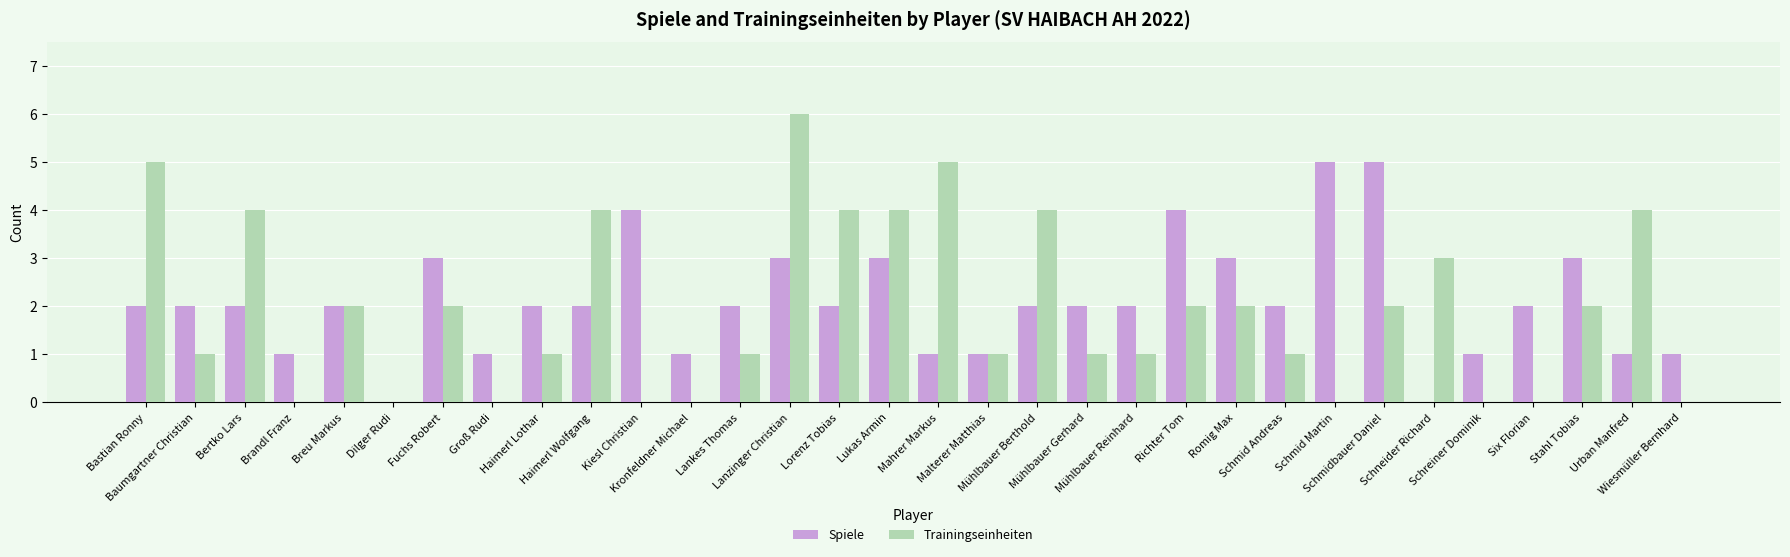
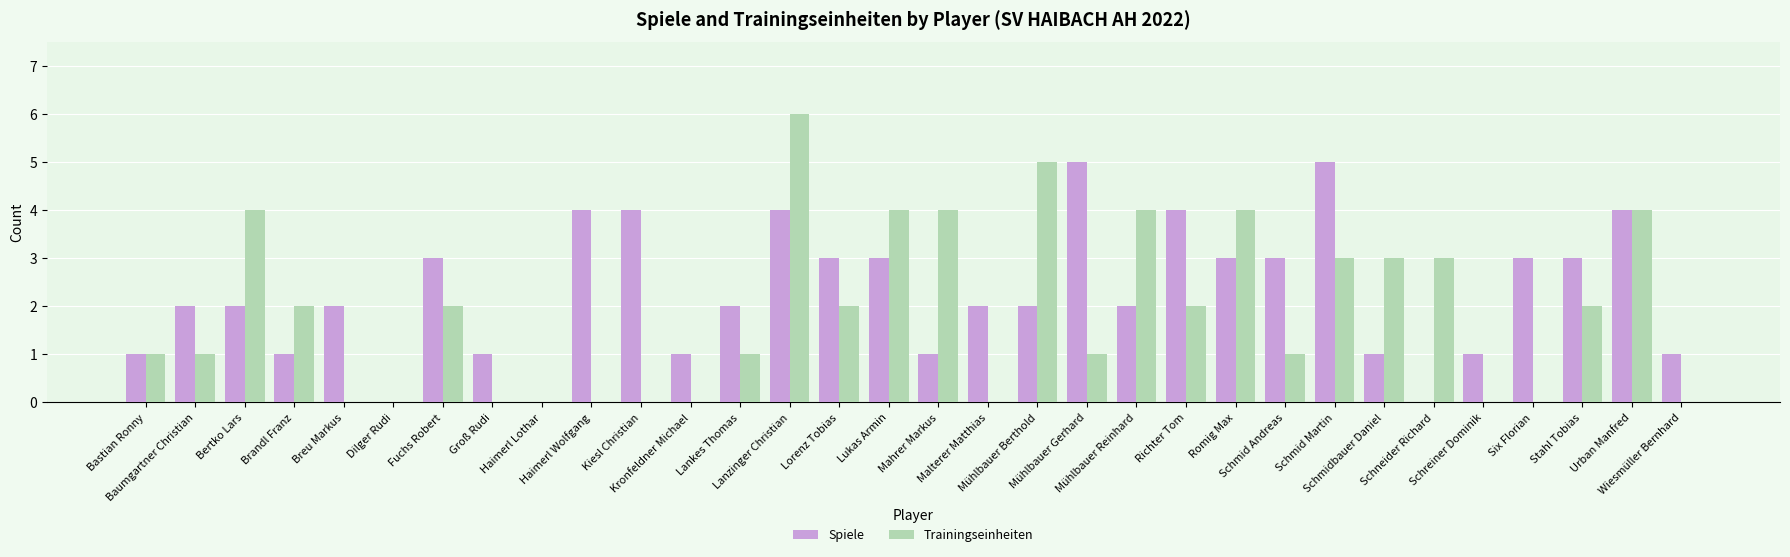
  {
    "Spiele": {
-     "Bastian Ronny": 2,
+     "Bastian Ronny": 1,
      "Baumgartner Christian": 2,
      "Bertko Lars": 2,
      "Brandl Franz": 1,
      "Breu Markus": 2,
      "Dilger Rudi": 0,
      "Fuchs Robert": 3,
      "Groß Rudi": 1,
-     "Haimerl Lothar": 2,
-     "Haimerl Wolfgang": 2,
+     "Haimerl Lothar": 0,
+     "Haimerl Wolfgang": 4,
      "Kiesl Christian": 4,
      "Kronfeldner Michael": 1,
      "Lankes Thomas": 2,
-     "Lanzinger Christian": 3,
-     "Lorenz Tobias": 2,
+     "Lanzinger Christian": 4,
+     "Lorenz Tobias": 3,
      "Lukas Armin": 3,
      "Mahrer Markus": 1,
-     "Malterer Matthias": 1,
+     "Malterer Matthias": 2,
      "Mühlbauer Berthold": 2,
-     "Mühlbauer Gerhard": 2,
+     "Mühlbauer Gerhard": 5,
      "Mühlbauer Reinhard": 2,
      "Richter Tom": 4,
      "Romig Max": 3,
-     "Schmid Andreas": 2,
+     "Schmid Andreas": 3,
      "Schmid Martin": 5,
-     "Schmidbauer Daniel": 5,
+     "Schmidbauer Daniel": 1,
      "Schneider Richard": 0,
      "Schreiner Dominik": 1,
-     "Six Florian": 2,
+     "Six Florian": 3,
      "Stahl Tobias": 3,
-     "Urban Manfred": 1,
+     "Urban Manfred": 4,
      "Wiesmüller Bernhard": 1
    },
    "Trainingseinheiten": {
-     "Bastian Ronny": 5,
+     "Bastian Ronny": 1,
      "Baumgartner Christian": 1,
      "Bertko Lars": 4,
-     "Brandl Franz": 0,
-     "Breu Markus": 2,
+     "Brandl Franz": 2,
+     "Breu Markus": 0,
      "Dilger Rudi": 0,
      "Fuchs Robert": 2,
      "Groß Rudi": 0,
-     "Haimerl Lothar": 1,
-     "Haimerl Wolfgang": 4,
+     "Haimerl Lothar": 0,
+     "Haimerl Wolfgang": 0,
      "Kiesl Christian": 0,
      "Kronfeldner Michael": 0,
      "Lankes Thomas": 1,
      "Lanzinger Christian": 6,
-     "Lorenz Tobias": 4,
+     "Lorenz Tobias": 2,
      "Lukas Armin": 4,
-     "Mahrer Markus": 5,
-     "Malterer Matthias": 1,
-     "Mühlbauer Berthold": 4,
+     "Mahrer Markus": 4,
+     "Malterer Matthias": 0,
+     "Mühlbauer Berthold": 5,
      "Mühlbauer Gerhard": 1,
-     "Mühlbauer Reinhard": 1,
+     "Mühlbauer Reinhard": 4,
      "Richter Tom": 2,
-     "Romig Max": 2,
+     "Romig Max": 4,
      "Schmid Andreas": 1,
-     "Schmid Martin": 0,
-     "Schmidbauer Daniel": 2,
+     "Schmid Martin": 3,
+     "Schmidbauer Daniel": 3,
      "Schneider Richard": 3,
      "Schreiner Dominik": 0,
      "Six Florian": 0,
      "Stahl Tobias": 2,
      "Urban Manfred": 4,
      "Wiesmüller Bernhard": 0
    }
  }
